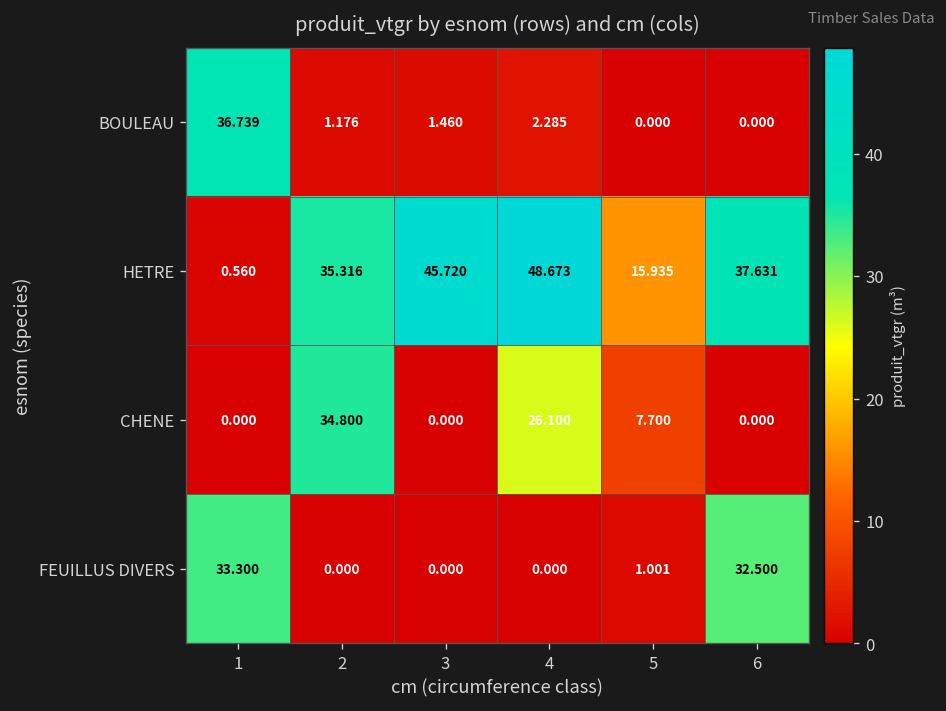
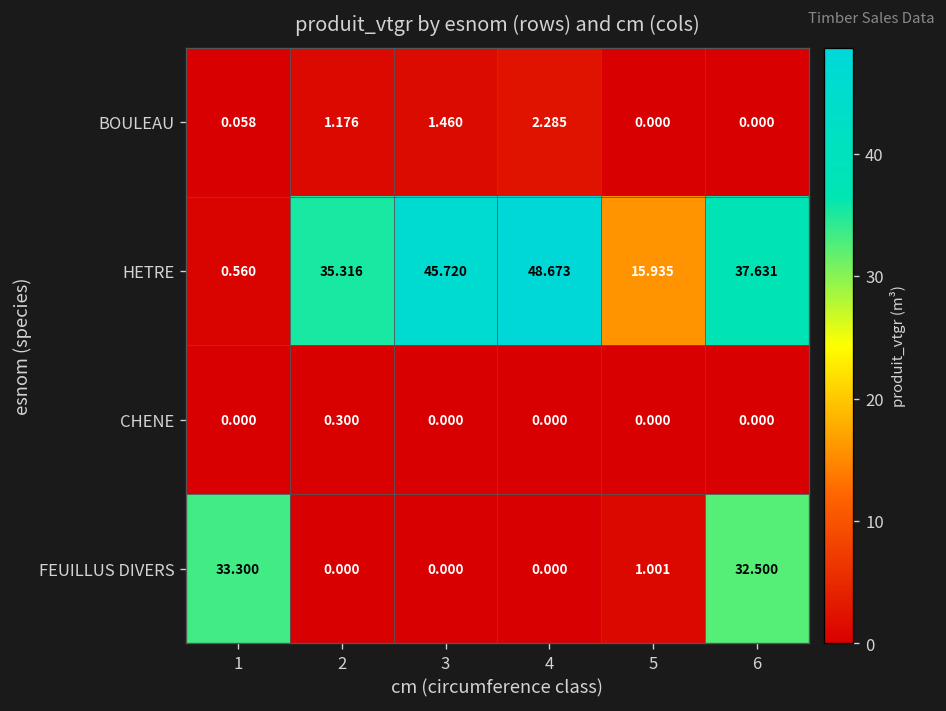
  {
    "BOULEAU": {
-     "1": 36.739,
+     "1": 0.058,
      "2": 1.176,
      "3": 1.460,
      "4": 2.285,
      "5": 0.000,
      "6": 0.000
    },
    "HETRE": {
      "1": 0.560,
      "2": 35.316,
      "3": 45.720,
      "4": 48.673,
      "5": 15.935,
      "6": 37.631
    },
    "CHENE": {
      "1": 0.000,
-     "2": 34.800,
+     "2": 0.300,
      "3": 0.000,
-     "4": 26.100,
-     "5": 7.700,
+     "4": 0.000,
+     "5": 0.000,
      "6": 0.000
    },
    "FEUILLUS DIVERS": {
      "1": 33.300,
      "2": 0.000,
      "3": 0.000,
      "4": 0.000,
      "5": 1.001,
      "6": 32.500
    }
  }
